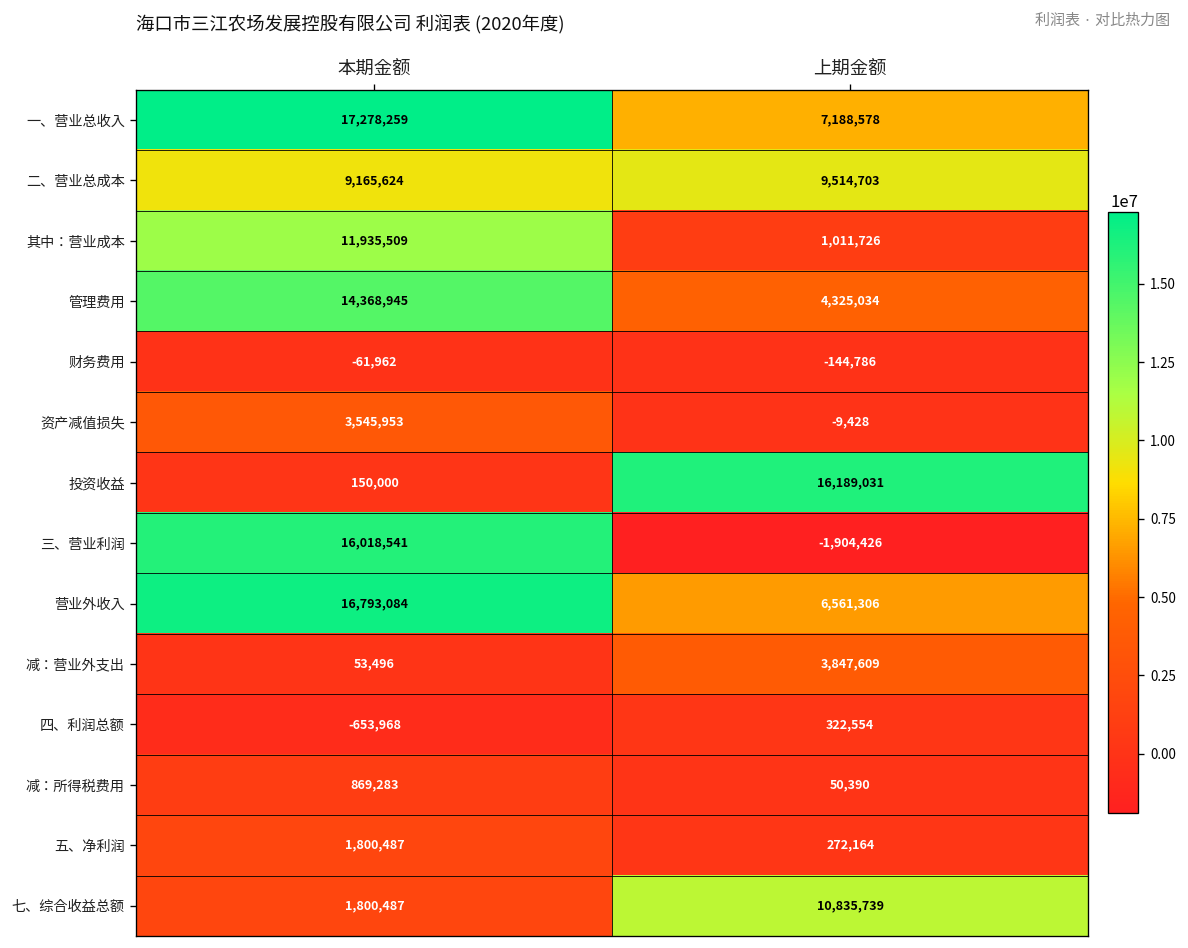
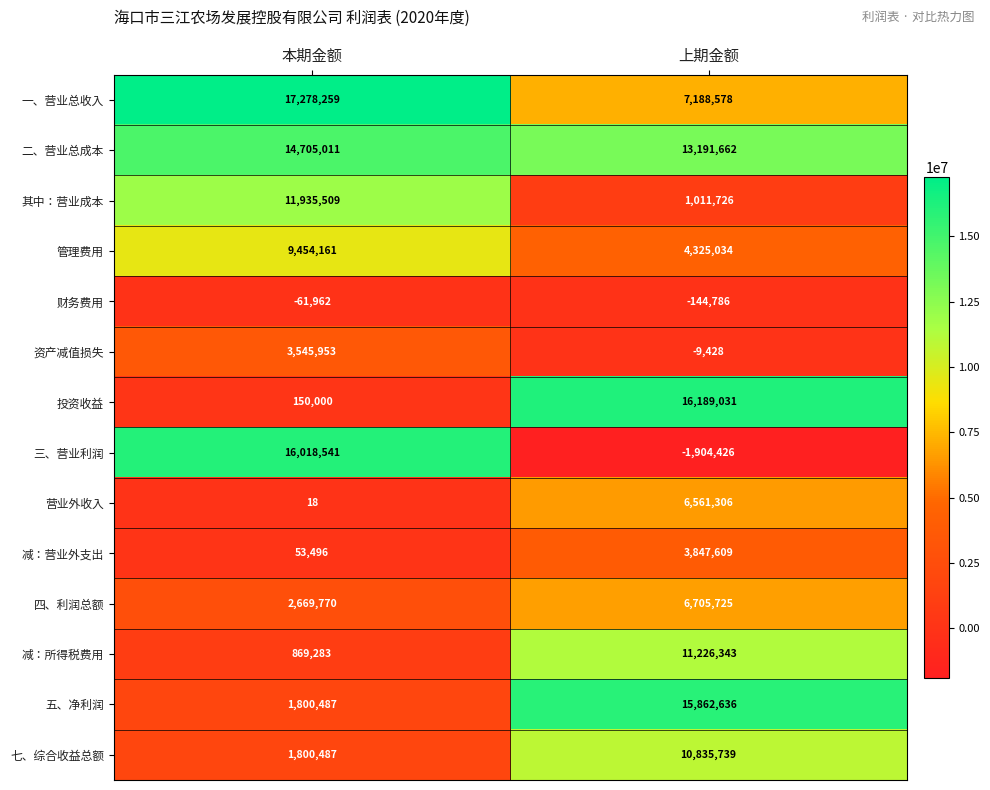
  {
    "一、营业总收入": {
      "本期金额": "17,278,259",
      "上期金额": "7,188,578"
    },
    "二、营业总成本": {
-     "本期金额": "9,165,624",
-     "上期金额": "9,514,703"
+     "本期金额": "14,705,011",
+     "上期金额": "13,191,662"
    },
    "其中：营业成本": {
      "本期金额": "11,935,509",
      "上期金额": "1,011,726"
    },
    "管理费用": {
-     "本期金额": "14,368,945",
+     "本期金额": "9,454,161",
      "上期金额": "4,325,034"
    },
    "财务费用": {
      "本期金额": "-61,962",
      "上期金额": "-144,786"
    },
    "资产减值损失": {
      "本期金额": "3,545,953",
      "上期金额": "-9,428"
    },
    "投资收益": {
      "本期金额": "150,000",
      "上期金额": "16,189,031"
    },
    "三、营业利润": {
      "本期金额": "16,018,541",
      "上期金额": "-1,904,426"
    },
    "营业外收入": {
-     "本期金额": "16,793,084",
+     "本期金额": "18",
      "上期金额": "6,561,306"
    },
    "减：营业外支出": {
      "本期金额": "53,496",
      "上期金额": "3,847,609"
    },
    "四、利润总额": {
-     "本期金额": "-653,968",
-     "上期金额": "322,554"
+     "本期金额": "2,669,770",
+     "上期金额": "6,705,725"
    },
    "减：所得税费用": {
      "本期金额": "869,283",
-     "上期金额": "50,390"
+     "上期金额": "11,226,343"
    },
    "五、净利润": {
      "本期金额": "1,800,487",
-     "上期金额": "272,164"
+     "上期金额": "15,862,636"
    },
    "七、综合收益总额": {
      "本期金额": "1,800,487",
      "上期金额": "10,835,739"
    }
  }
